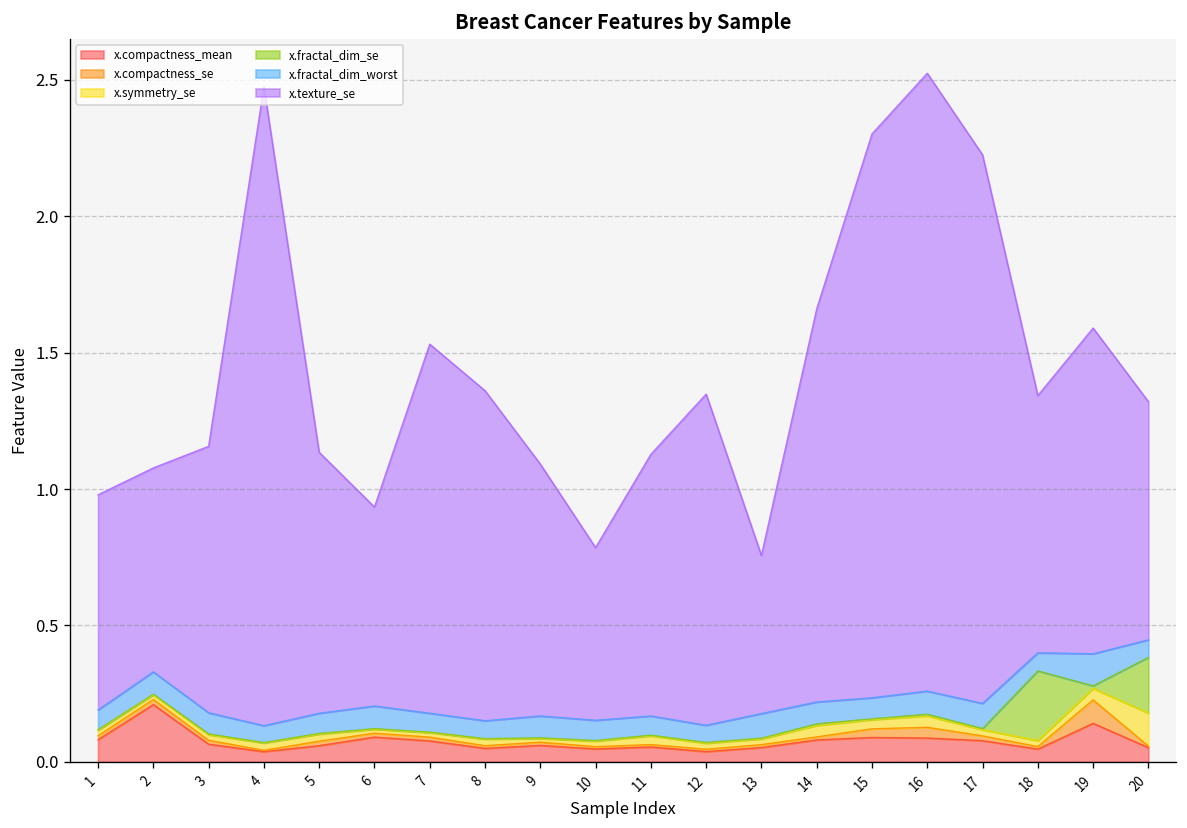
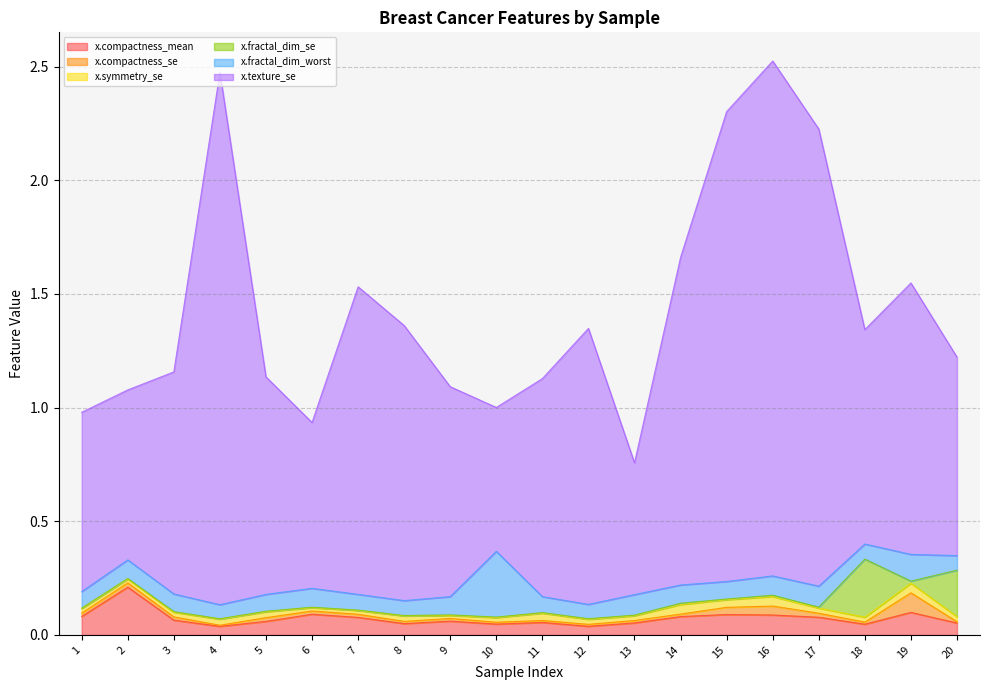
  {
    "x.compactness_mean": {
      "1": 0.08,
      "2": 0.21,
      "3": 0.06,
      "5": 0.06,
      "6": 0.09,
      "7": 0.08,
      "9": 0.06,
      "15": 0.09,
      "16": 0.09,
      "17": 0.08,
-     "19": 0.14
+     "19": 0.10
    },
    "x.compactness_se": {
      "1": 0.01,
      "2": 0.02,
      "3": 0.01,
      "5": 0.02,
      "6": 0.01,
      "7": 0.01,
      "9": 0.01,
      "15": 0.03,
      "16": 0.04,
      "17": 0.02,
      "19": 0.09
    },
    "x.symmetry_se": {
      "18": 0.02,
-     "20": 0.12
+     "20": 0.02
    },
    "x.fractal_dim_se": {
      "18": 0.26,
      "20": 0.20
    },
    "x.fractal_dim_worst": {
      "1": 0.07,
      "2": 0.08,
      "3": 0.08,
      "4": 0.06,
      "5": 0.07,
      "6": 0.08,
      "7": 0.07,
      "8": 0.07,
      "9": 0.08,
-     "10": 0.07,
+     "10": 0.29,
      "11": 0.07,
      "12": 0.06,
      "13": 0.09,
      "14": 0.08,
      "15": 0.08,
      "16": 0.08,
      "17": 0.09,
      "18": 0.07,
      "19": 0.12,
      "20": 0.06
    },
    "x.texture_se": {
      "1": 0.79,
      "2": 0.75,
      "3": 0.98,
      "5": 0.96,
      "6": 0.73,
      "7": 1.35,
      "8": 1.21,
      "9": 0.92,
      "10": 0.63,
      "11": 0.96,
      "12": 1.21,
      "13": 0.58,
      "14": 1.44,
      "15": 2.07,
      "16": 2.27,
      "17": 2.01,
      "18": 0.94,
      "19": 1.19,
      "20": 0.87
    }
  }
